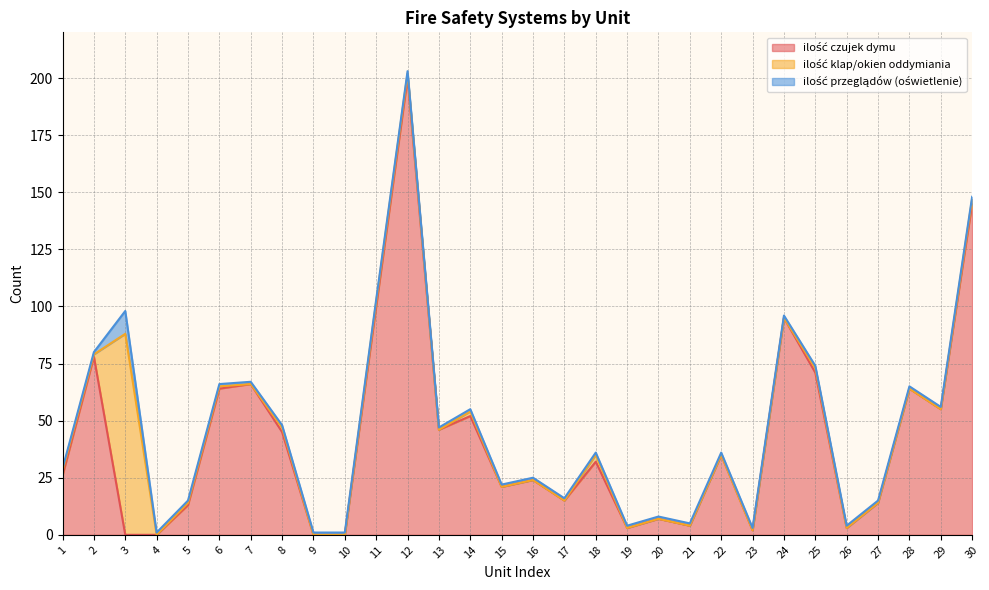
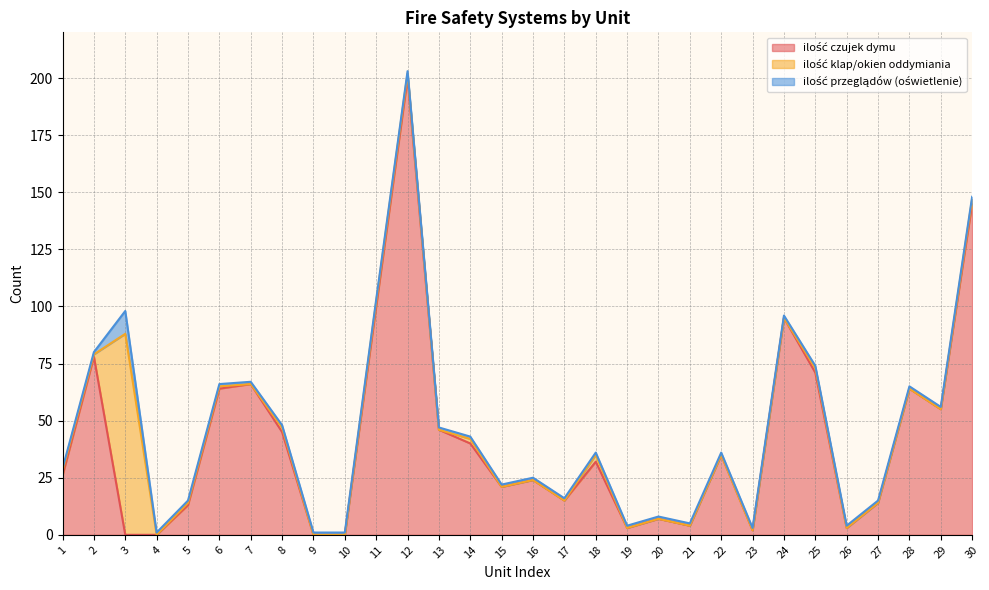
  {
    "ilość czujek dymu": {
      "1": 26,
      "3": 0,
      "8": 45,
      "11": 100,
      "12": 200,
-     "14": 52,
+     "14": 40,
      "18": 32,
      "25": 71,
      "30": 145
    },
    "ilość klap/okien oddymiania": {
      "3": 88
    },
    "ilość przeglądów (oświetlenie)": {
      "3": 10
    }
  }
